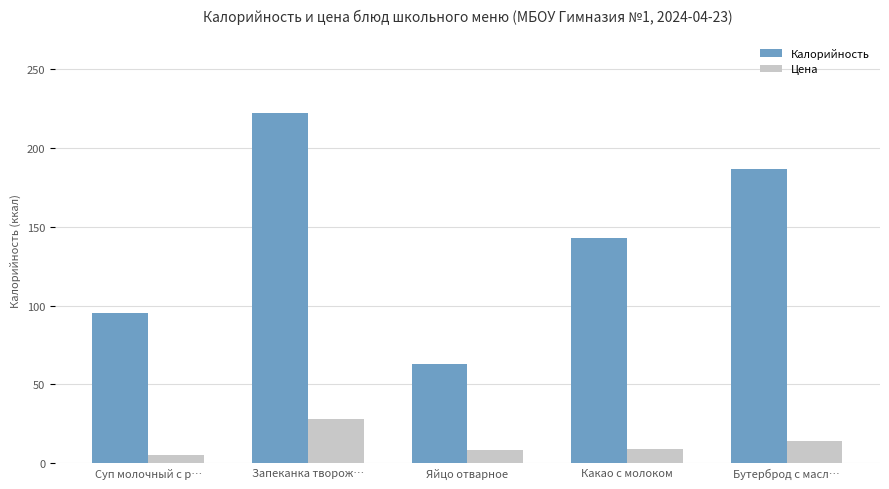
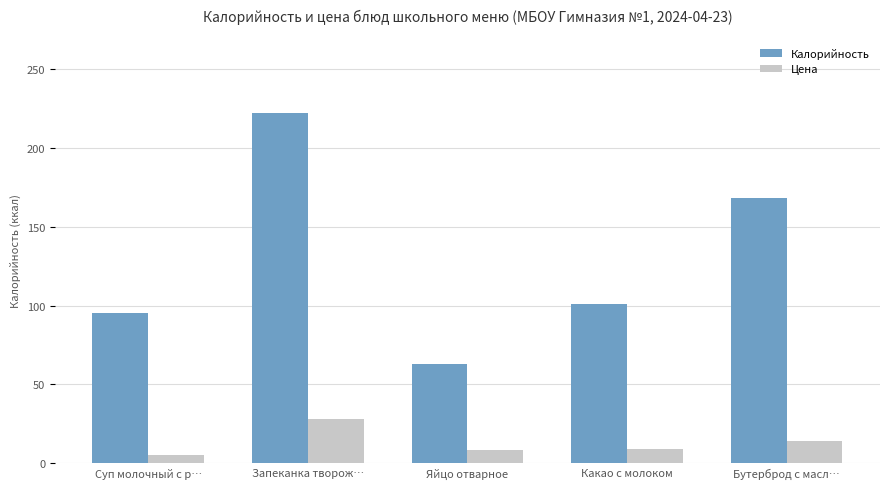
  {
    "Калорийность": {
      "Суп молочный с р…": 95,
      "Запеканка творож…": 222,
      "Яйцо отварное": 63,
-     "Какао с молоком": 143,
-     "Бутерброд с масл…": 187
+     "Какао с молоком": 101,
+     "Бутерброд с масл…": 168
    },
    "Цена": {
      "Суп молочный с р…": 5,
      "Запеканка творож…": 28,
      "Яйцо отварное": 9,
      "Какао с молоком": 9,
      "Бутерброд с масл…": 14
    }
  }
